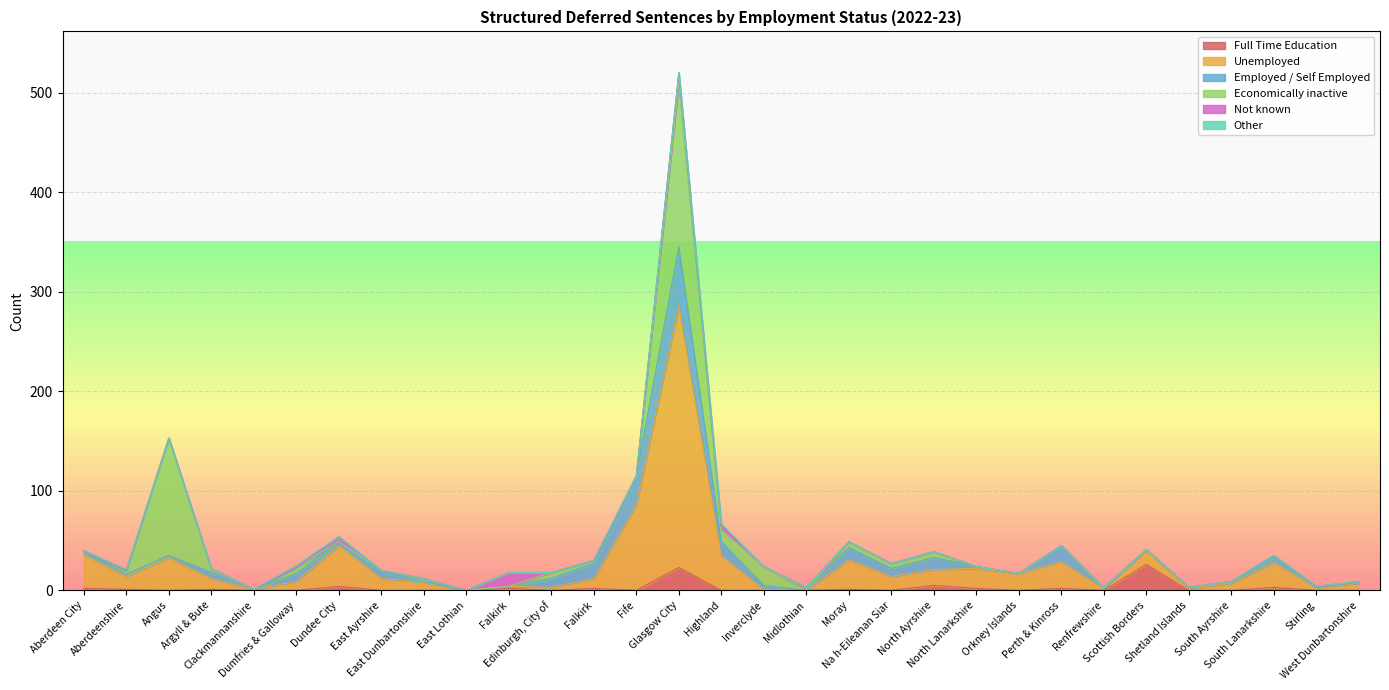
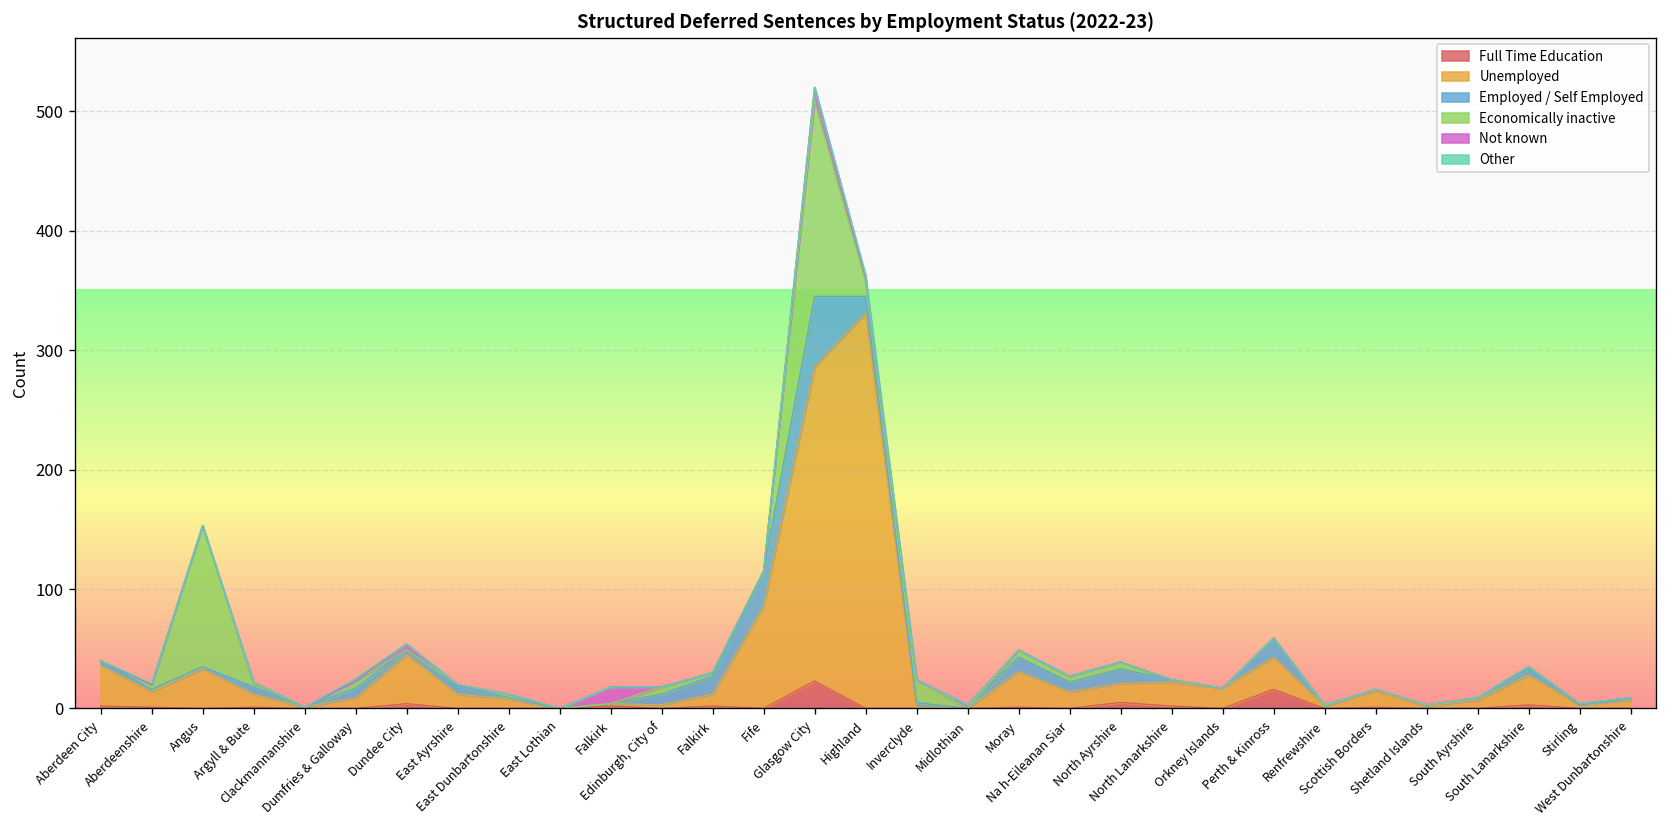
  {
    "Full Time Education": {
      "Aberdeen City": 0,
      "Aberdeenshire": 0,
      "Angus": 0,
      "Argyll & Bute": 0,
      "Dumfries & Galloway": 0,
      "Dundee City": 0,
      "East Ayrshire": 0,
      "East Dunbartonshire": 0,
      "Edinburgh, City of": 0,
      "Fife": 0,
      "Glasgow City": 20,
      "Highland": 0,
      "Moray": 0,
      "Na h-Eileanan Siar": 0,
      "North Ayrshire": 10,
      "North Lanarkshire": 0,
      "Orkney Islands": 0,
-     "Perth & Kinross": 0,
-     "Scottish Borders": 30,
+     "Perth & Kinross": 20,
+     "Scottish Borders": 0,
      "South Ayrshire": 0,
      "South Lanarkshire": 0,
      "Stirling": 0,
      "West Dunbartonshire": 0
    },
    "Unemployed": {
      "Aberdeen City": 30,
      "Argyll & Bute": 10,
      "Dumfries & Galloway": 10,
      "Dundee City": 40,
      "East Ayrshire": 10,
      "Edinburgh, City of": 0,
      "Fife": 90,
      "Glasgow City": 260,
-     "Highland": 40,
+     "Highland": 330,
      "Moray": 30,
      "Na h-Eileanan Siar": 10,
      "North Ayrshire": 20,
      "Perth & Kinross": 30,
      "South Lanarkshire": 30
    },
    "Economically inactive": {
      "Glasgow City": 160,
      "Highland": 10
    }
  }
